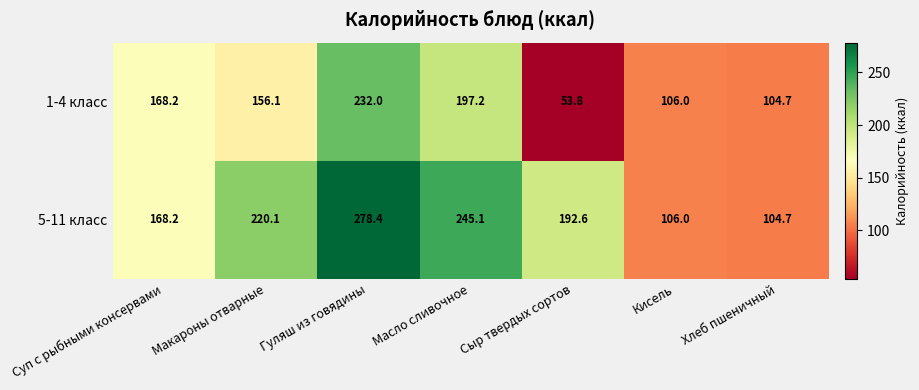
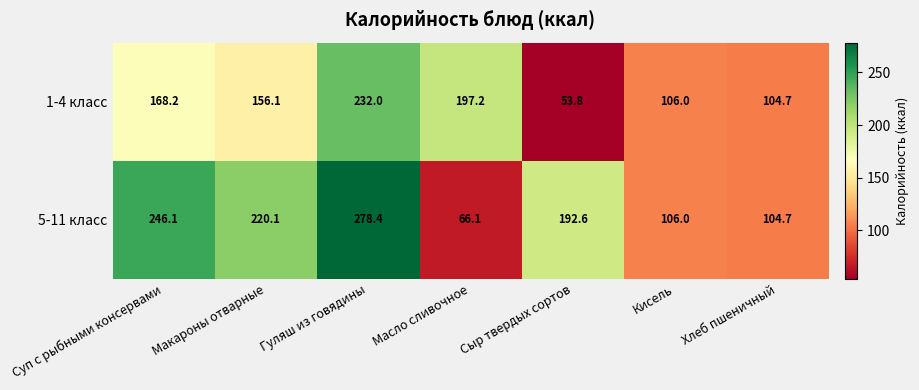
  {
    "1-4 класс": {
      "Суп с рыбными консервами": 168.2,
      "Макароны отварные": 156.1,
      "Гуляш из говядины": 232.0,
      "Масло сливочное": 197.2,
      "Сыр твердых сортов": 53.8,
      "Кисель": 106.0,
      "Хлеб пшеничный": 104.7
    },
    "5-11 класс": {
-     "Суп с рыбными консервами": 168.2,
+     "Суп с рыбными консервами": 246.1,
      "Макароны отварные": 220.1,
      "Гуляш из говядины": 278.4,
-     "Масло сливочное": 245.1,
+     "Масло сливочное": 66.1,
      "Сыр твердых сортов": 192.6,
      "Кисель": 106.0,
      "Хлеб пшеничный": 104.7
    }
  }
